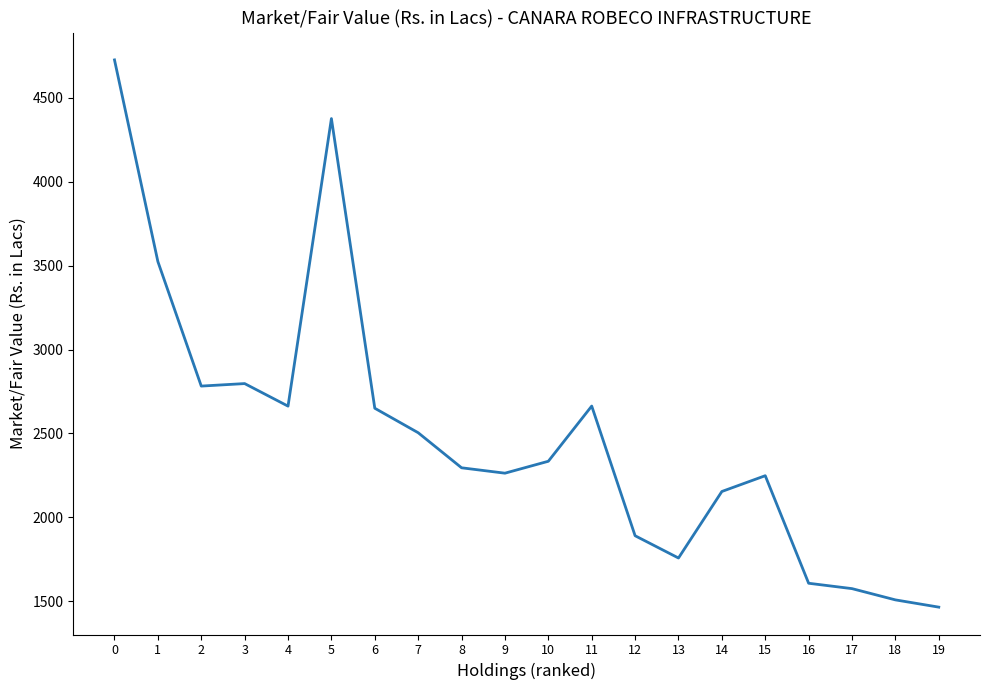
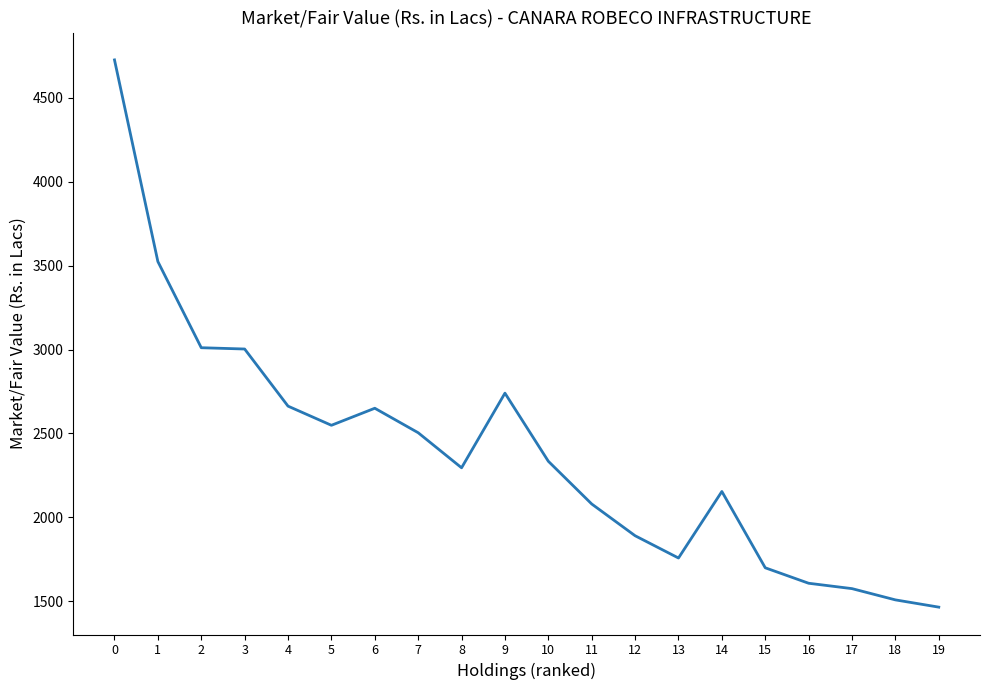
  {
    "0": 4730,
    "1": 3520,
-   "2": 2780,
-   "3": 2800,
+   "2": 3010,
+   "3": 3000,
    "4": 2660,
-   "5": 4380,
+   "5": 2550,
    "6": 2650,
    "7": 2500,
    "8": 2300,
-   "9": 2260,
+   "9": 2740,
    "10": 2330,
-   "11": 2660,
+   "11": 2080,
    "12": 1890,
    "13": 1760,
    "14": 2150,
-   "15": 2250,
+   "15": 1700,
    "16": 1610,
    "17": 1570,
    "18": 1510,
    "19": 1460
  }
